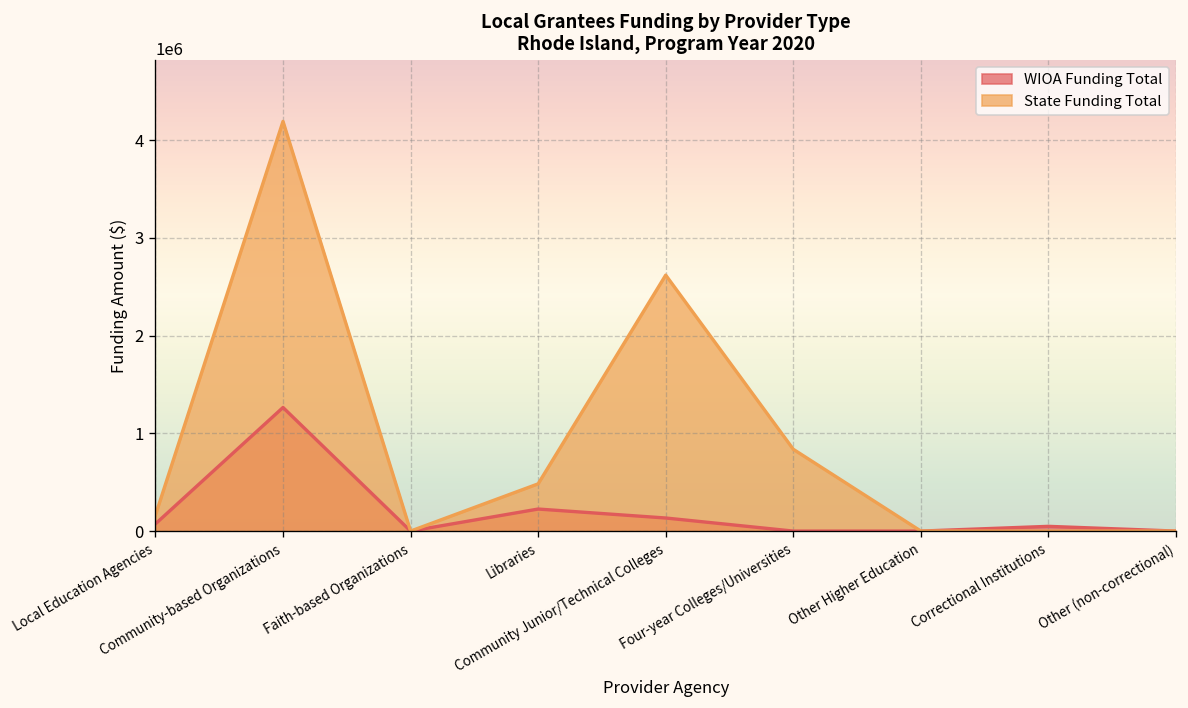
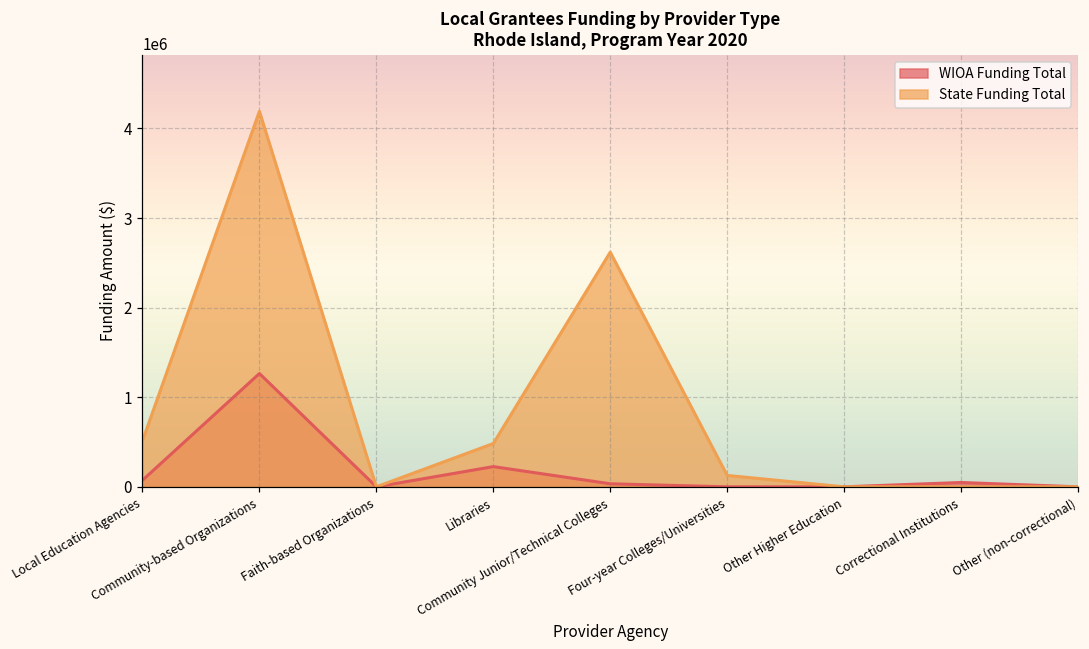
  {
    "WIOA Funding Total": {
      "Local Education Agencies": 100000,
      "Community-based Organizations": 1300000,
      "Libraries": 200000,
-     "Community Junior/Technical Colleges": 100000,
+     "Community Junior/Technical Colleges": 0,
      "Four-year Colleges/Universities": 0,
      "Correctional Institutions": 0
    },
    "State Funding Total": {
-     "Local Education Agencies": 200000,
+     "Local Education Agencies": 500000,
      "Community-based Organizations": 4200000,
      "Libraries": 500000,
      "Community Junior/Technical Colleges": 2600000,
-     "Four-year Colleges/Universities": 800000,
+     "Four-year Colleges/Universities": 100000,
      "Correctional Institutions": 0
    }
  }
